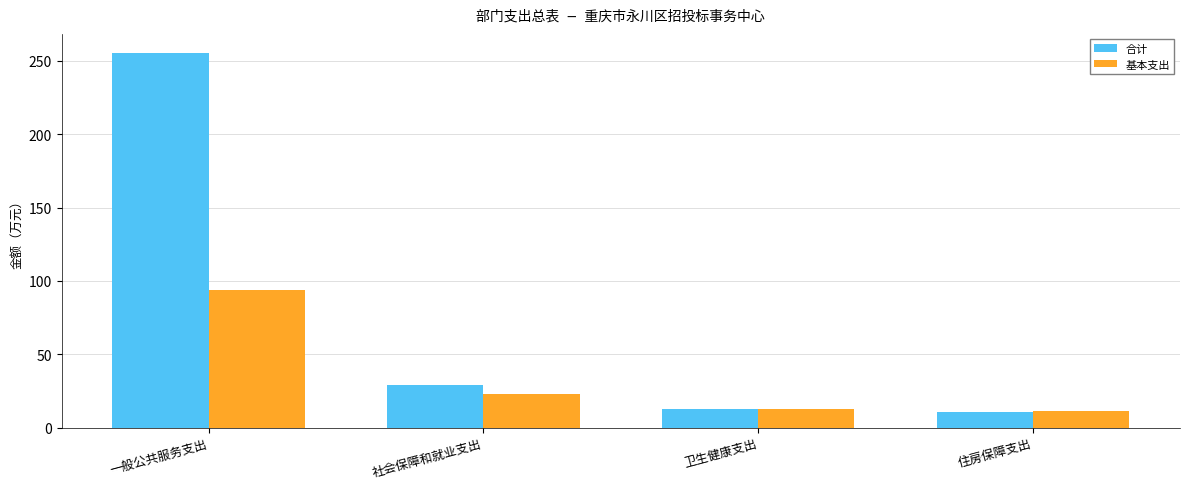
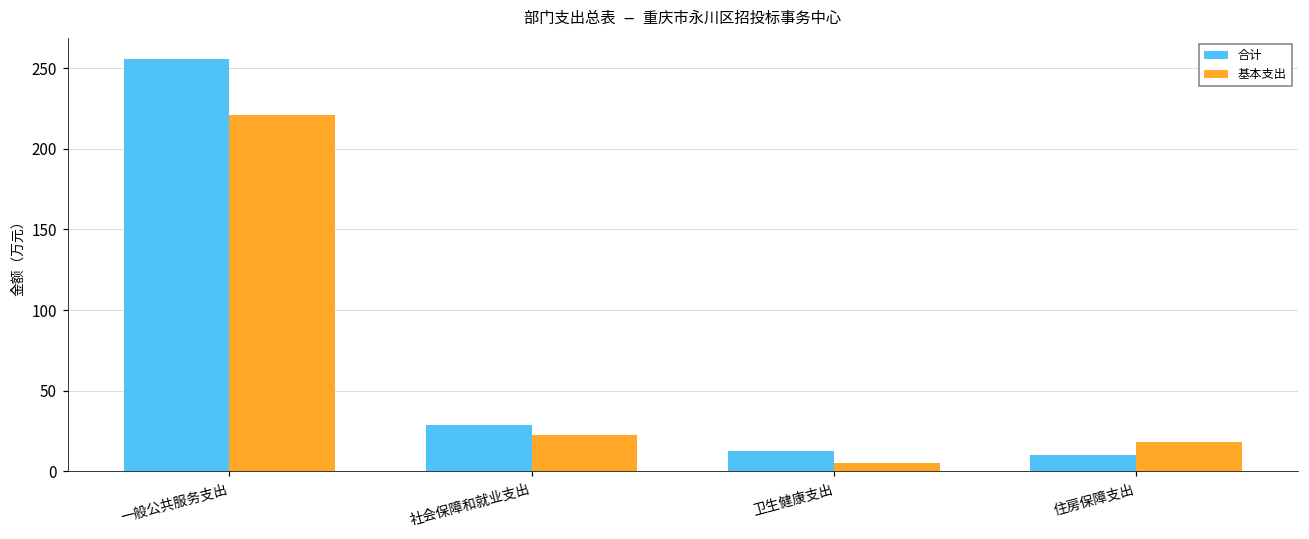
  {
    "合计": {
      "一般公共服务支出": 256,
      "社会保障和就业支出": 29,
      "卫生健康支出": 13,
      "住房保障支出": 10
    },
    "基本支出": {
-     "一般公共服务支出": 94,
+     "一般公共服务支出": 221,
      "社会保障和就业支出": 23,
-     "卫生健康支出": 13,
-     "住房保障支出": 12
+     "卫生健康支出": 5,
+     "住房保障支出": 19
    }
  }
